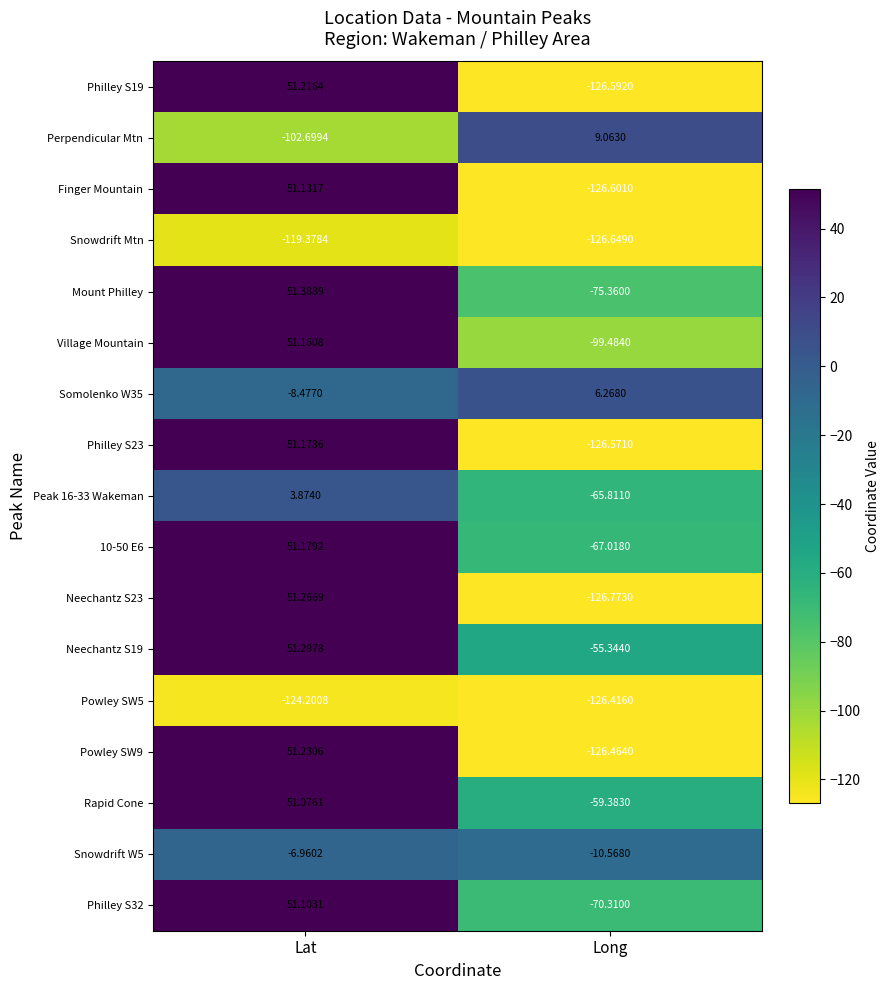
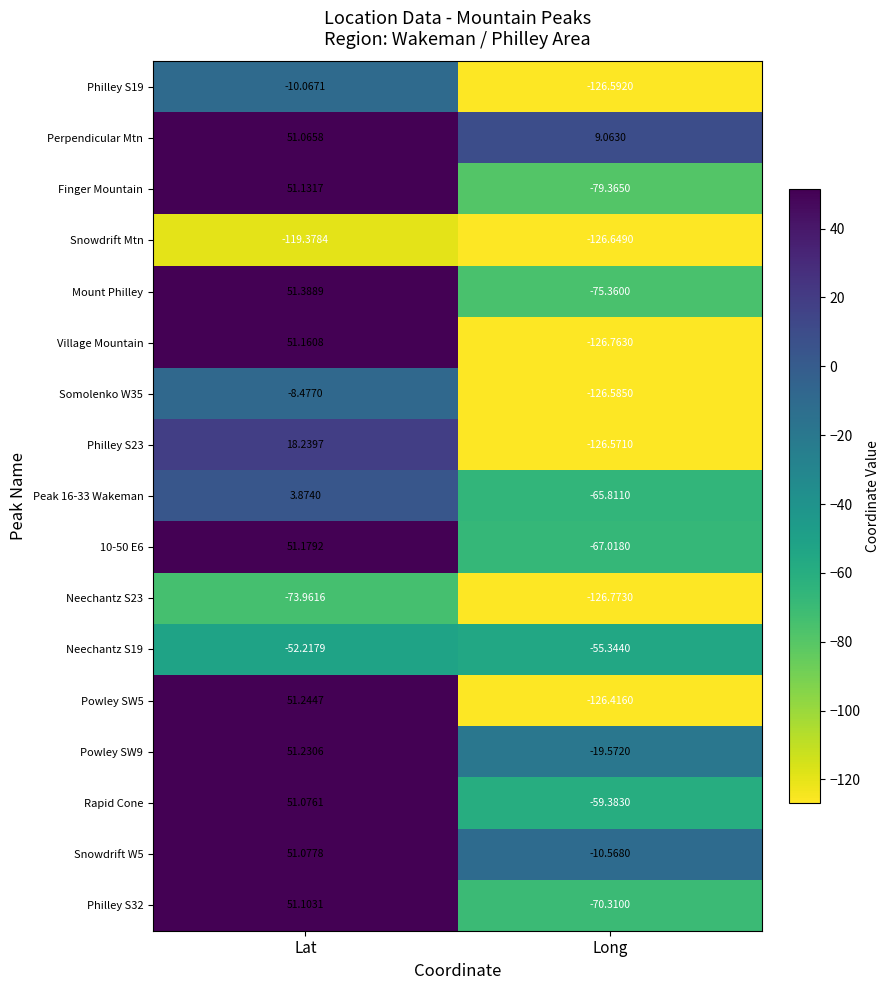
  {
    "Philley S19": {
-     "Lat": 51.2164,
+     "Lat": -10.0671,
      "Long": -126.5920
    },
    "Perpendicular Mtn": {
-     "Lat": -102.6994,
+     "Lat": 51.0658,
      "Long": 9.0630
    },
    "Finger Mountain": {
      "Lat": 51.1317,
-     "Long": -126.6010
+     "Long": -79.3650
    },
    "Snowdrift Mtn": {
      "Lat": -119.3784,
      "Long": -126.6490
    },
    "Mount Philley": {
      "Lat": 51.3889,
      "Long": -75.3600
    },
    "Village Mountain": {
      "Lat": 51.1608,
-     "Long": -99.4840
+     "Long": -126.7630
    },
    "Somolenko W35": {
      "Lat": -8.4770,
-     "Long": 6.2680
+     "Long": -126.5850
    },
    "Philley S23": {
-     "Lat": 51.1786,
+     "Lat": 18.2397,
      "Long": -126.5710
    },
    "Peak 16-33 Wakeman": {
      "Lat": 3.8740,
      "Long": -65.8110
    },
    "10-50 E6": {
      "Lat": 51.1792,
      "Long": -67.0180
    },
    "Neechantz S23": {
-     "Lat": 51.2669,
+     "Lat": -73.9616,
      "Long": -126.7730
    },
    "Neechantz S19": {
-     "Lat": 51.2978,
+     "Lat": -52.2179,
      "Long": -55.3440
    },
    "Powley SW5": {
-     "Lat": -124.2008,
+     "Lat": 51.2447,
      "Long": -126.4160
    },
    "Powley SW9": {
      "Lat": 51.2306,
-     "Long": -126.4640
+     "Long": -19.5720
    },
    "Rapid Cone": {
      "Lat": 51.0761,
      "Long": -59.3830
    },
    "Snowdrift W5": {
-     "Lat": -6.9602,
+     "Lat": 51.0778,
      "Long": -10.5680
    },
    "Philley S32": {
      "Lat": 51.1031,
      "Long": -70.3100
    }
  }
